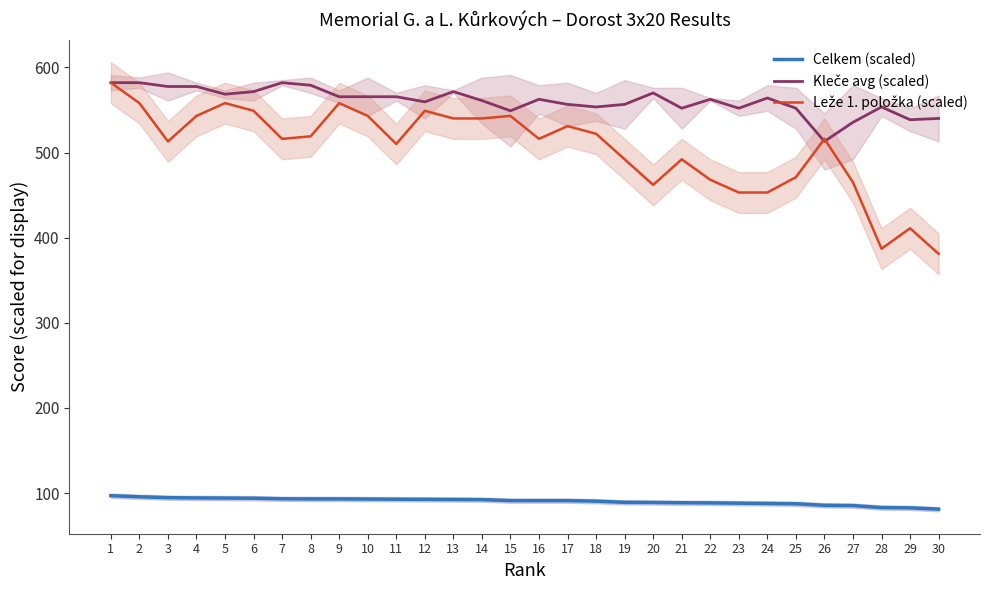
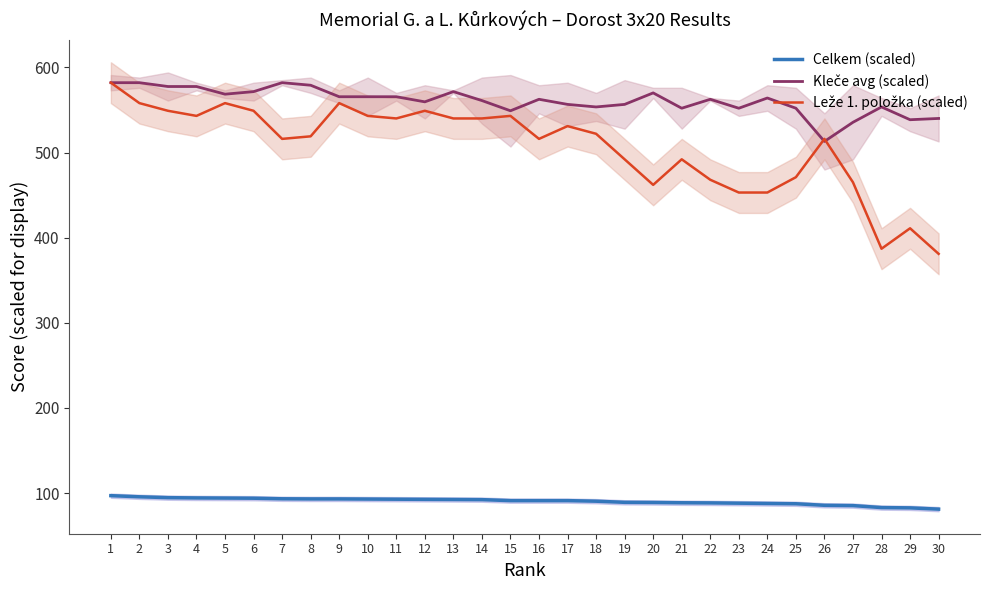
  {
    "Kleče avg (scaled)": {
      "3": 580,
      "4": 580,
      "5": 570,
      "7": 580,
      "8": 580,
      "9": 570,
      "12": 560,
      "14": 560,
      "15": 550,
      "16": 560,
      "18": 550,
      "19": 560,
      "20": 570,
      "21": 550,
      "23": 550,
      "24": 560,
      "25": 550,
      "27": 540,
      "28": 550,
      "29": 540,
      "30": 540
    },
    "Leže 1. položka (scaled)": {
      "2": 560,
-     "3": 510,
+     "3": 550,
      "4": 540,
      "5": 560,
      "6": 550,
      "7": 520,
      "8": 520,
      "9": 560,
      "10": 540,
-     "11": 510,
+     "11": 540,
      "12": 550,
      "13": 540,
      "14": 540,
      "15": 540,
      "16": 520,
      "17": 530,
      "18": 520,
      "19": 490,
      "20": 460,
      "21": 490,
      "22": 470,
      "23": 450,
      "24": 450,
      "25": 470,
      "27": 470,
      "28": 390,
      "29": 410,
      "30": 380
    }
  }
